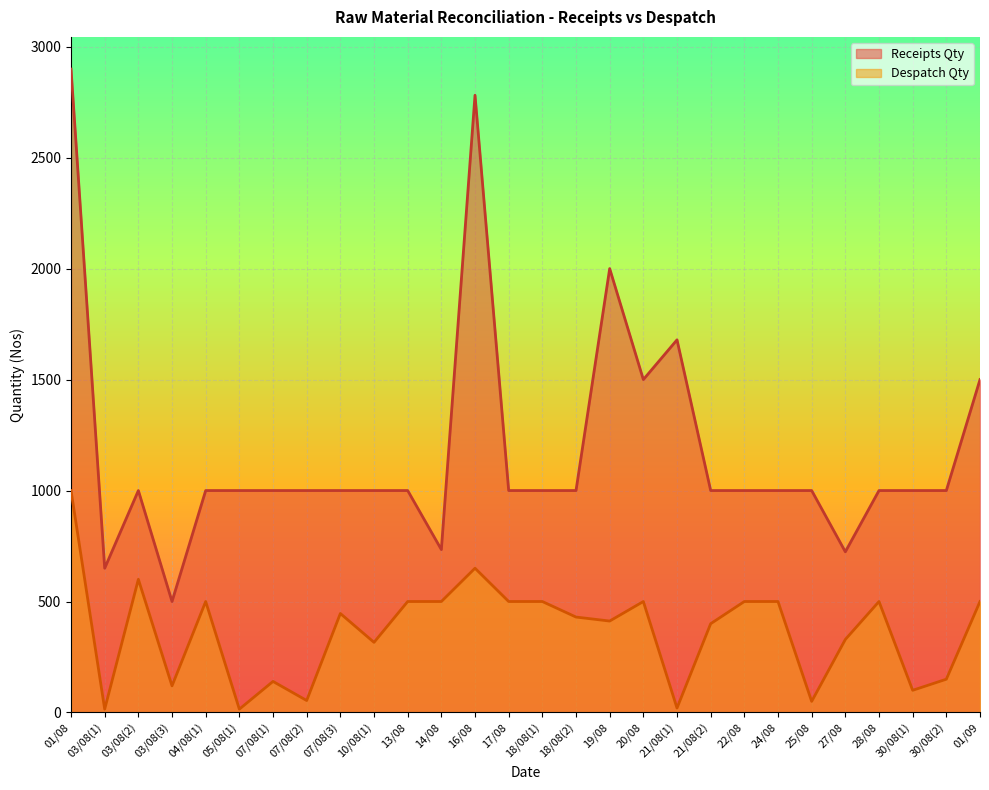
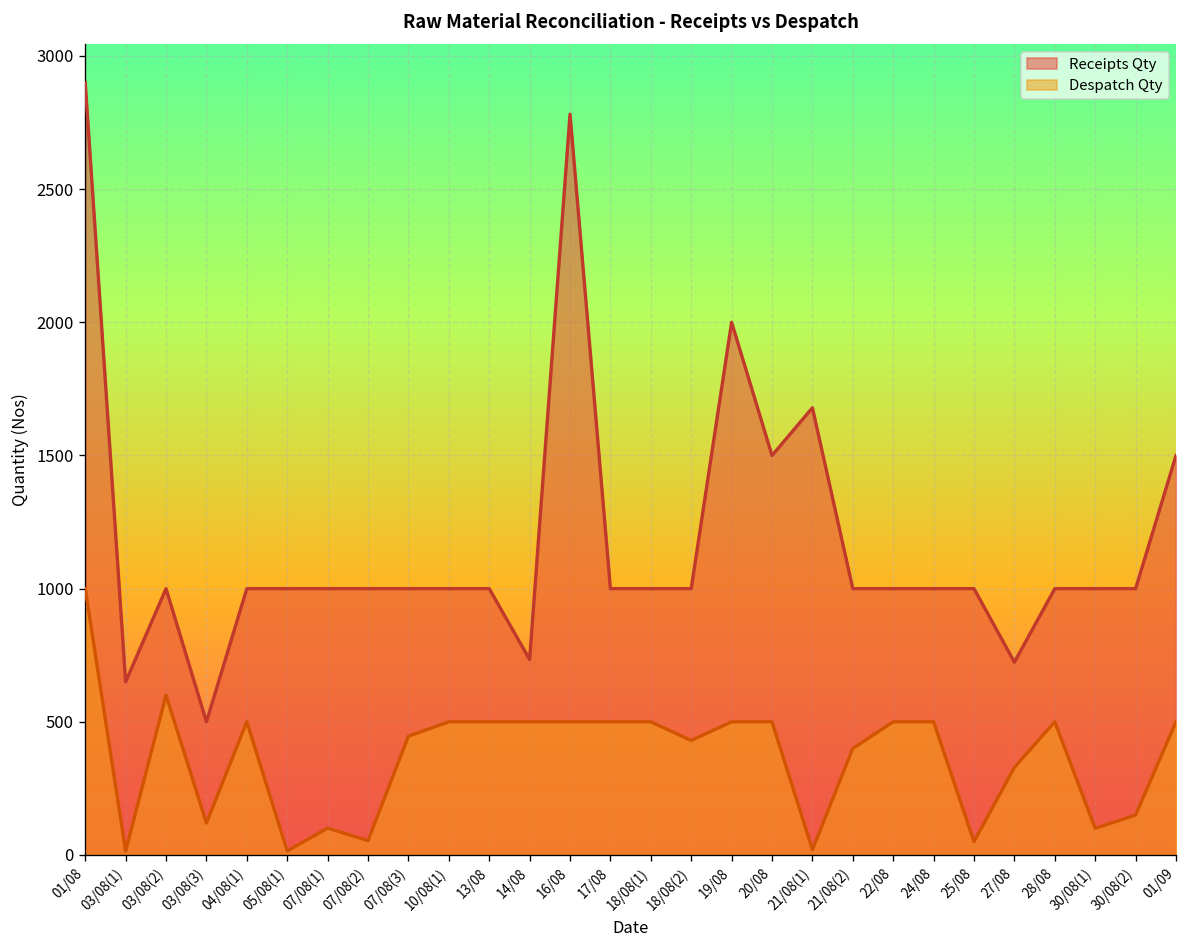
  {
    "Receipts Qty": {
      "01/08": 2900,
      "03/08(1)": 650,
      "03/08(2)": 1000,
      "03/08(3)": 500,
      "04/08(1)": 1000,
      "05/08(1)": 1000,
      "07/08(1)": 1000,
      "07/08(2)": 1000,
      "07/08(3)": 1000,
      "10/08(1)": 1000,
      "13/08": 1000,
      "14/08": 730,
      "16/08": 2780,
      "17/08": 1000,
      "18/08(1)": 1000,
      "18/08(2)": 1000,
      "19/08": 2000,
      "20/08": 1500,
      "21/08(1)": 1680,
      "21/08(2)": 1000,
      "22/08": 1000,
      "24/08": 1000,
      "25/08": 1000,
      "27/08": 720,
      "28/08": 1000,
      "30/08(1)": 1000,
      "30/08(2)": 1000,
      "01/09": 1500
    },
    "Despatch Qty": {
      "01/08": 1000,
      "03/08(1)": 20,
      "03/08(2)": 600,
      "03/08(3)": 120,
      "04/08(1)": 500,
      "05/08(1)": 20,
-     "07/08(1)": 140,
+     "07/08(1)": 100,
      "07/08(2)": 50,
      "07/08(3)": 450,
-     "10/08(1)": 320,
+     "10/08(1)": 500,
      "13/08": 500,
      "14/08": 500,
-     "16/08": 650,
+     "16/08": 500,
      "17/08": 500,
      "18/08(1)": 500,
      "18/08(2)": 430,
-     "19/08": 410,
+     "19/08": 500,
      "20/08": 500,
      "21/08(1)": 20,
      "21/08(2)": 400,
      "22/08": 500,
      "24/08": 500,
      "25/08": 50,
      "27/08": 330,
      "28/08": 500,
      "30/08(1)": 100,
      "30/08(2)": 150,
      "01/09": 500
    }
  }
